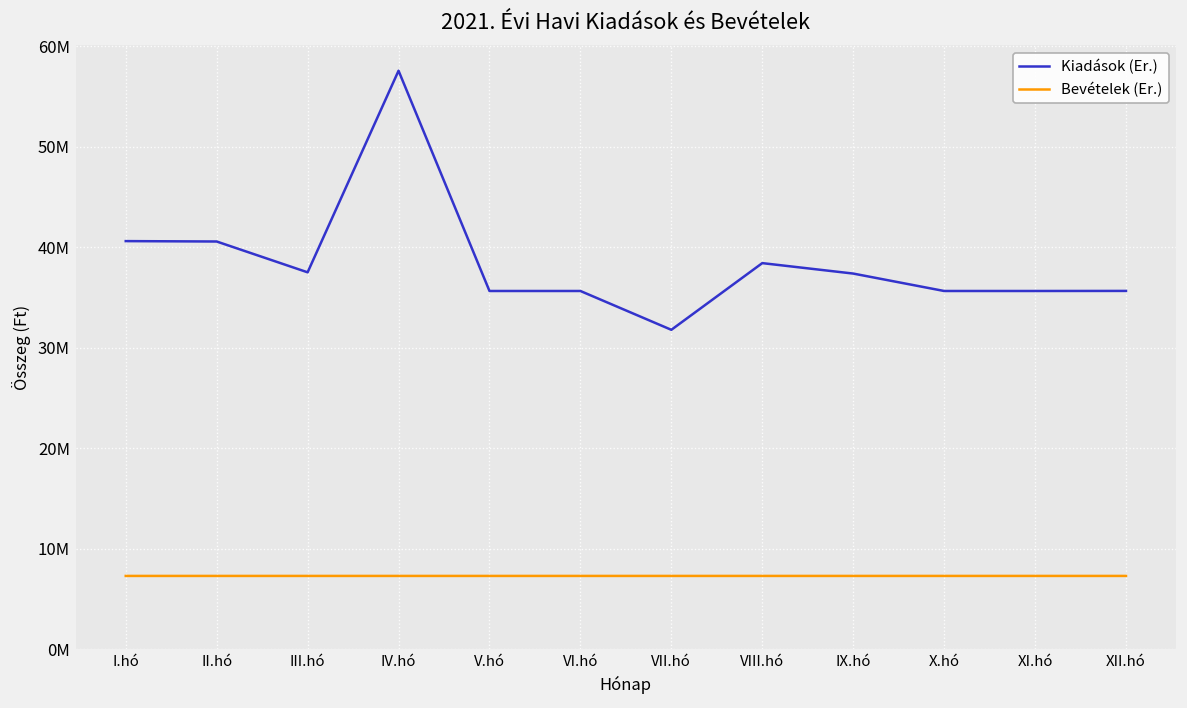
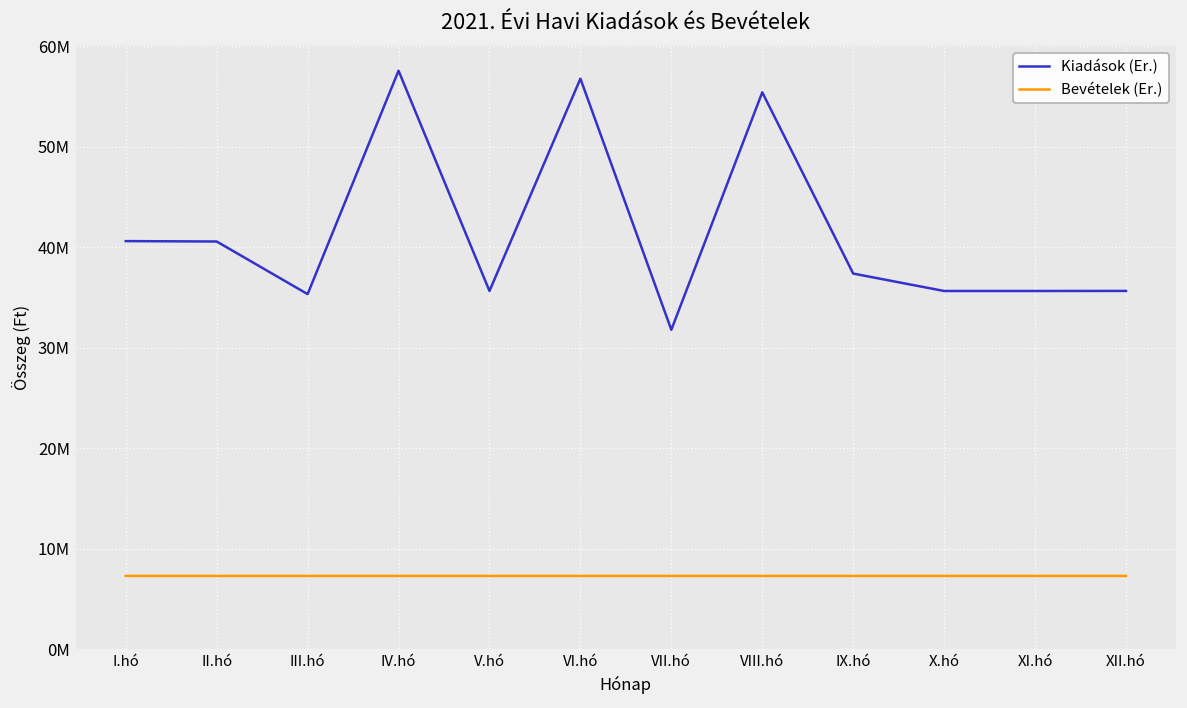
  {
    "Kiadások (Er.)": {
      "I.hó": 41000000,
      "II.hó": 41000000,
-     "III.hó": 38000000,
+     "III.hó": 35000000,
      "IV.hó": 58000000,
      "V.hó": 36000000,
-     "VI.hó": 36000000,
+     "VI.hó": 57000000,
      "VII.hó": 32000000,
-     "VIII.hó": 38000000,
+     "VIII.hó": 55000000,
      "IX.hó": 37000000,
      "X.hó": 36000000,
      "XI.hó": 36000000,
      "XII.hó": 36000000
    },
    "Bevételek (Er.)": {
      "I.hó": 7000000,
      "II.hó": 7000000,
      "III.hó": 7000000,
      "IV.hó": 7000000,
      "V.hó": 7000000,
      "VI.hó": 7000000,
      "VII.hó": 7000000,
      "VIII.hó": 7000000,
      "IX.hó": 7000000,
      "X.hó": 7000000,
      "XI.hó": 7000000,
      "XII.hó": 7000000
    }
  }
